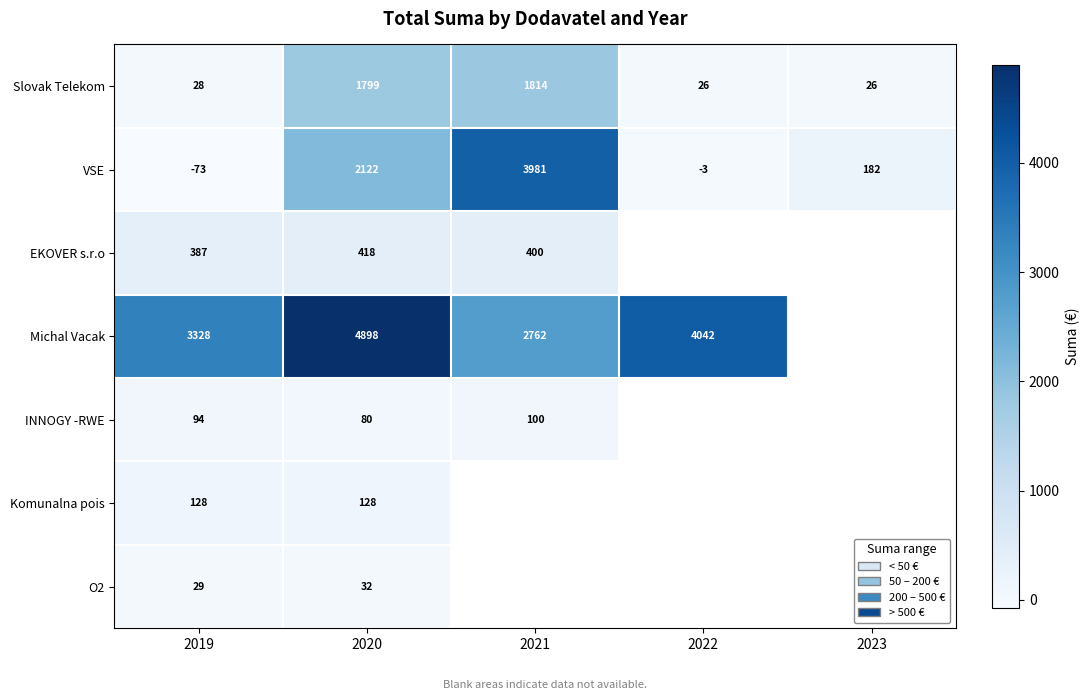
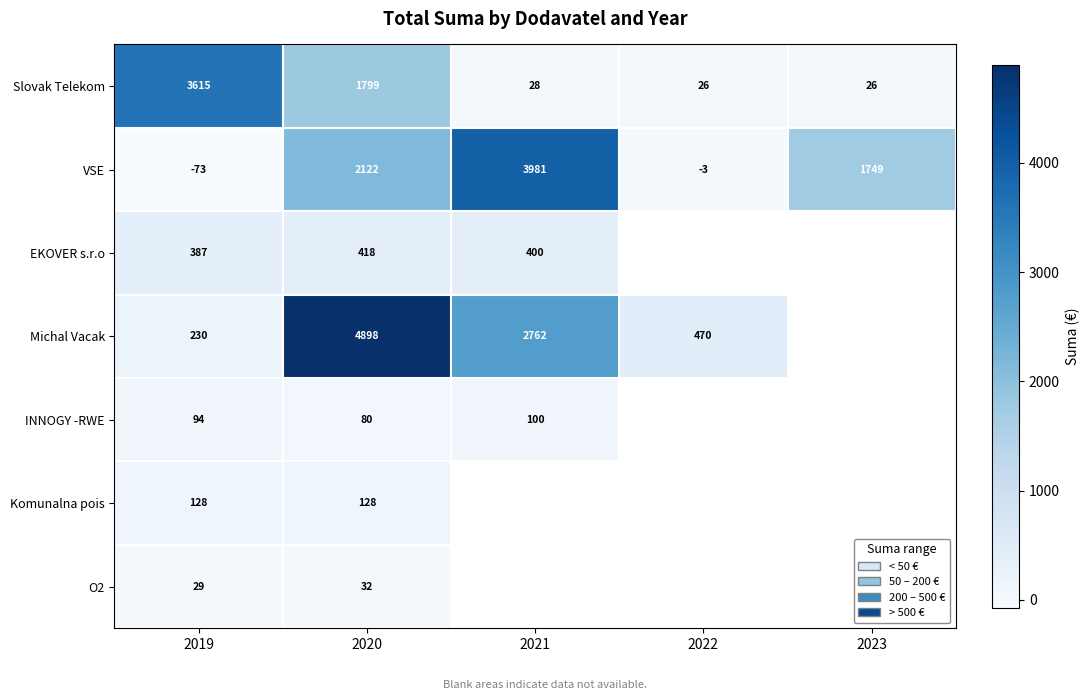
  {
    "Slovak Telekom": {
-     "2019": 28,
+     "2019": 3615,
      "2020": 1799,
-     "2021": 1814,
+     "2021": 28,
      "2022": 26,
      "2023": 26
    },
    "VSE": {
      "2019": -73,
      "2020": 2122,
      "2021": 3981,
      "2022": -3,
-     "2023": 182
+     "2023": 1749
    },
    "EKOVER s.r.o": {
      "2019": 387,
      "2020": 418,
      "2021": 400
    },
    "Michal Vacak": {
-     "2019": 3328,
+     "2019": 230,
      "2020": 4898,
      "2021": 2762,
-     "2022": 4042
+     "2022": 470
    },
    "INNOGY -RWE": {
      "2019": 94,
      "2020": 80,
      "2021": 100
    },
    "Komunalna pois": {
      "2019": 128,
      "2020": 128
    },
    "O2": {
      "2019": 29,
      "2020": 32
    }
  }
